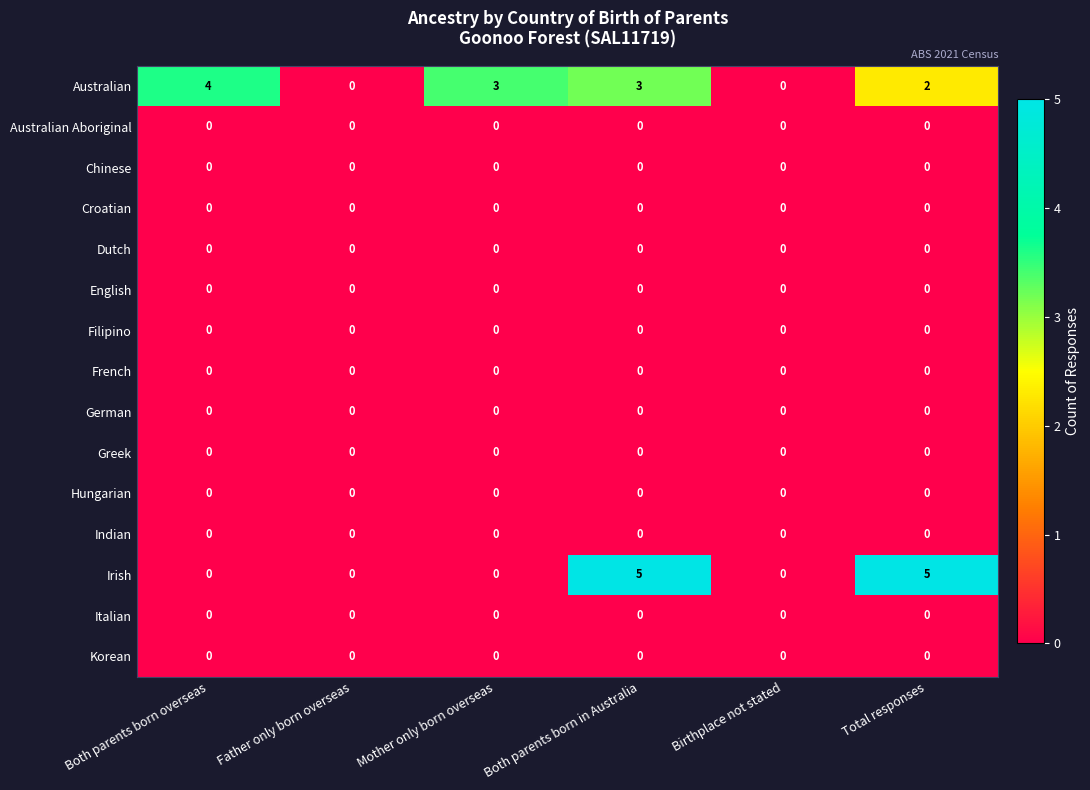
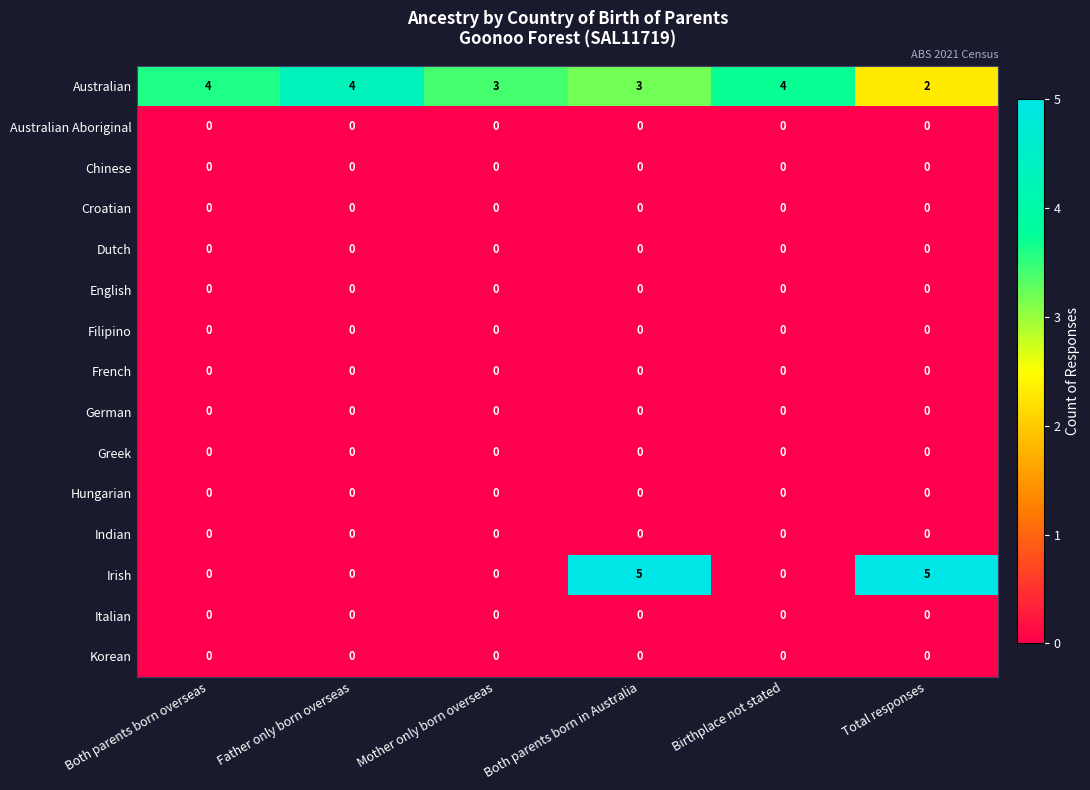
  {
    "Australian": {
      "Both parents born overseas": 4,
-     "Father only born overseas": 0,
+     "Father only born overseas": 4,
      "Mother only born overseas": 3,
      "Both parents born in Australia": 3,
-     "Birthplace not stated": 0,
+     "Birthplace not stated": 4,
      "Total responses": 2
    },
    "Australian Aboriginal": {
      "Both parents born overseas": 0,
      "Father only born overseas": 0,
      "Mother only born overseas": 0,
      "Both parents born in Australia": 0,
      "Birthplace not stated": 0,
      "Total responses": 0
    },
    "Chinese": {
      "Both parents born overseas": 0,
      "Father only born overseas": 0,
      "Mother only born overseas": 0,
      "Both parents born in Australia": 0,
      "Birthplace not stated": 0,
      "Total responses": 0
    },
    "Croatian": {
      "Both parents born overseas": 0,
      "Father only born overseas": 0,
      "Mother only born overseas": 0,
      "Both parents born in Australia": 0,
      "Birthplace not stated": 0,
      "Total responses": 0
    },
    "Dutch": {
      "Both parents born overseas": 0,
      "Father only born overseas": 0,
      "Mother only born overseas": 0,
      "Both parents born in Australia": 0,
      "Birthplace not stated": 0,
      "Total responses": 0
    },
    "English": {
      "Both parents born overseas": 0,
      "Father only born overseas": 0,
      "Mother only born overseas": 0,
      "Both parents born in Australia": 0,
      "Birthplace not stated": 0,
      "Total responses": 0
    },
    "Filipino": {
      "Both parents born overseas": 0,
      "Father only born overseas": 0,
      "Mother only born overseas": 0,
      "Both parents born in Australia": 0,
      "Birthplace not stated": 0,
      "Total responses": 0
    },
    "French": {
      "Both parents born overseas": 0,
      "Father only born overseas": 0,
      "Mother only born overseas": 0,
      "Both parents born in Australia": 0,
      "Birthplace not stated": 0,
      "Total responses": 0
    },
    "German": {
      "Both parents born overseas": 0,
      "Father only born overseas": 0,
      "Mother only born overseas": 0,
      "Both parents born in Australia": 0,
      "Birthplace not stated": 0,
      "Total responses": 0
    },
    "Greek": {
      "Both parents born overseas": 0,
      "Father only born overseas": 0,
      "Mother only born overseas": 0,
      "Both parents born in Australia": 0,
      "Birthplace not stated": 0,
      "Total responses": 0
    },
    "Hungarian": {
      "Both parents born overseas": 0,
      "Father only born overseas": 0,
      "Mother only born overseas": 0,
      "Both parents born in Australia": 0,
      "Birthplace not stated": 0,
      "Total responses": 0
    },
    "Indian": {
      "Both parents born overseas": 0,
      "Father only born overseas": 0,
      "Mother only born overseas": 0,
      "Both parents born in Australia": 0,
      "Birthplace not stated": 0,
      "Total responses": 0
    },
    "Irish": {
      "Both parents born overseas": 0,
      "Father only born overseas": 0,
      "Mother only born overseas": 0,
      "Both parents born in Australia": 5,
      "Birthplace not stated": 0,
      "Total responses": 5
    },
    "Italian": {
      "Both parents born overseas": 0,
      "Father only born overseas": 0,
      "Mother only born overseas": 0,
      "Both parents born in Australia": 0,
      "Birthplace not stated": 0,
      "Total responses": 0
    },
    "Korean": {
      "Both parents born overseas": 0,
      "Father only born overseas": 0,
      "Mother only born overseas": 0,
      "Both parents born in Australia": 0,
      "Birthplace not stated": 0,
      "Total responses": 0
    }
  }
